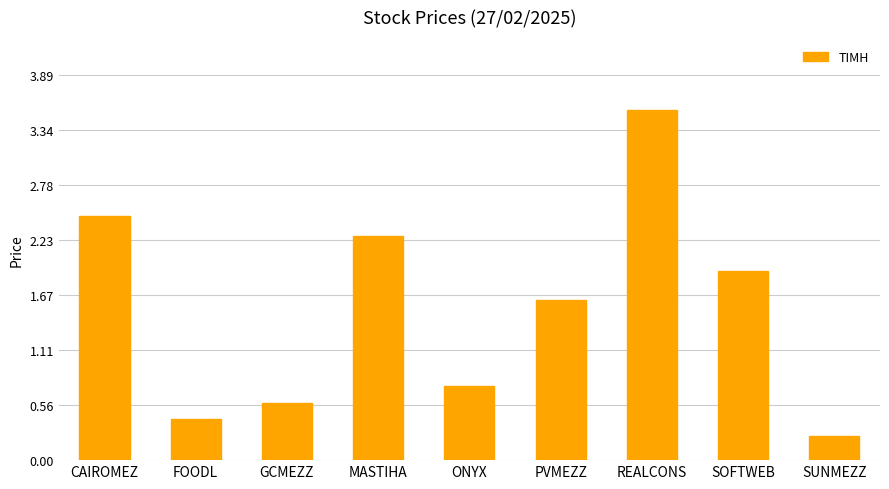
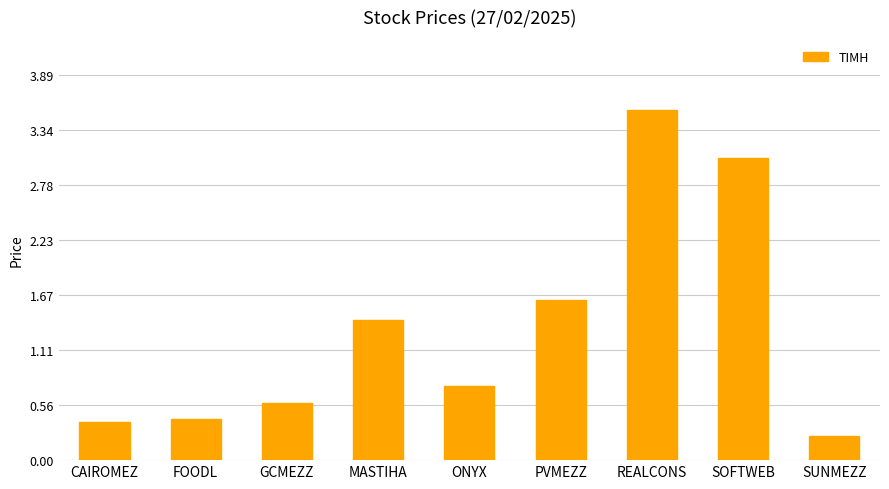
  {
-   "CAIROMEZ": 2.5,
+   "CAIROMEZ": 0.4,
    "FOODL": 0.4,
    "GCMEZZ": 0.6,
-   "MASTIHA": 2.3,
+   "MASTIHA": 1.4,
    "ONYX": 0.8,
    "PVMEZZ": 1.6,
    "REALCONS": 3.5,
-   "SOFTWEB": 1.9,
+   "SOFTWEB": 3.1,
    "SUNMEZZ": 0.2
  }
